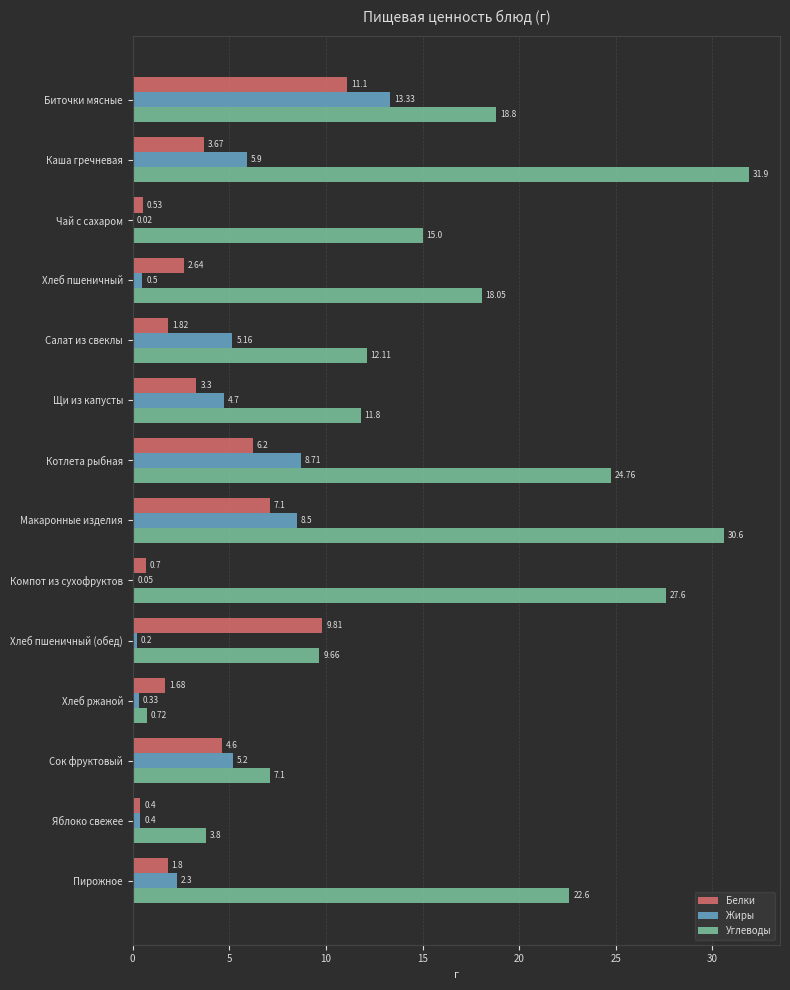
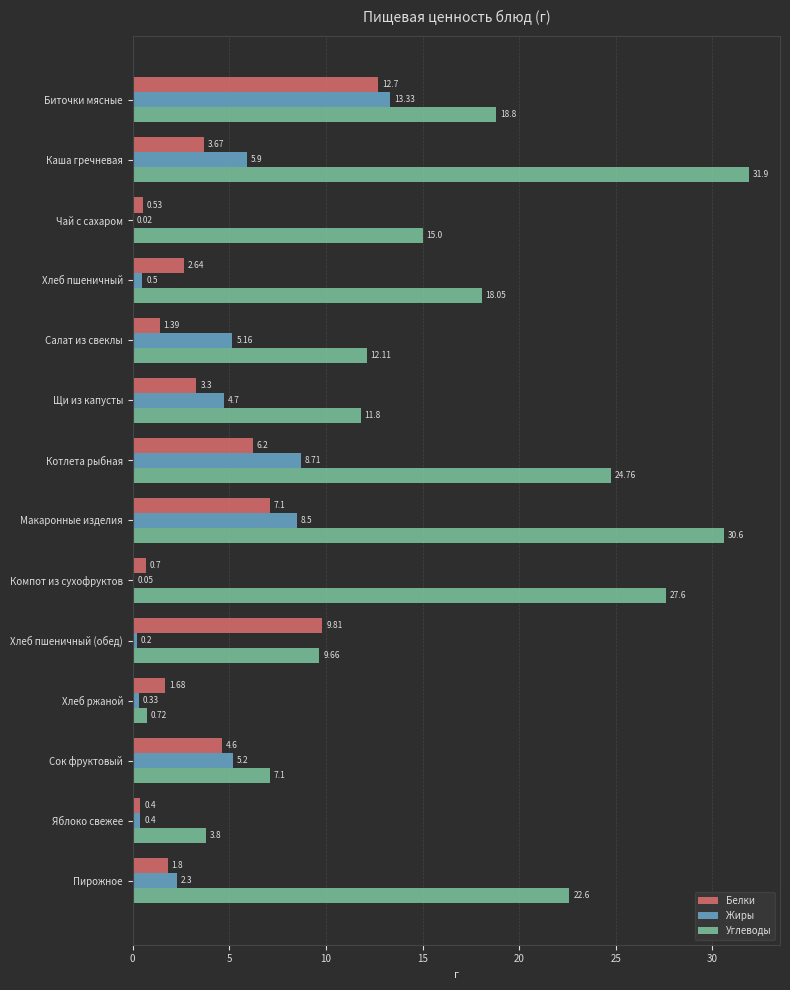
  {
    "Белки": {
-     "Биточки мясные": 11.1,
+     "Биточки мясные": 12.7,
      "Каша гречневая": 3.67,
      "Чай с сахаром": 0.53,
      "Хлеб пшеничный": 2.64,
-     "Салат из свеклы": 1.82,
+     "Салат из свеклы": 1.39,
      "Щи из капусты": 3.3,
      "Котлета рыбная": 6.2,
      "Макаронные изделия": 7.1,
      "Компот из сухофруктов": 0.7,
      "Хлеб пшеничный (обед)": 9.81,
      "Хлеб ржаной": 1.68,
      "Сок фруктовый": 4.6,
      "Яблоко свежее": 0.4,
      "Пирожное": 1.8
    }
  }
